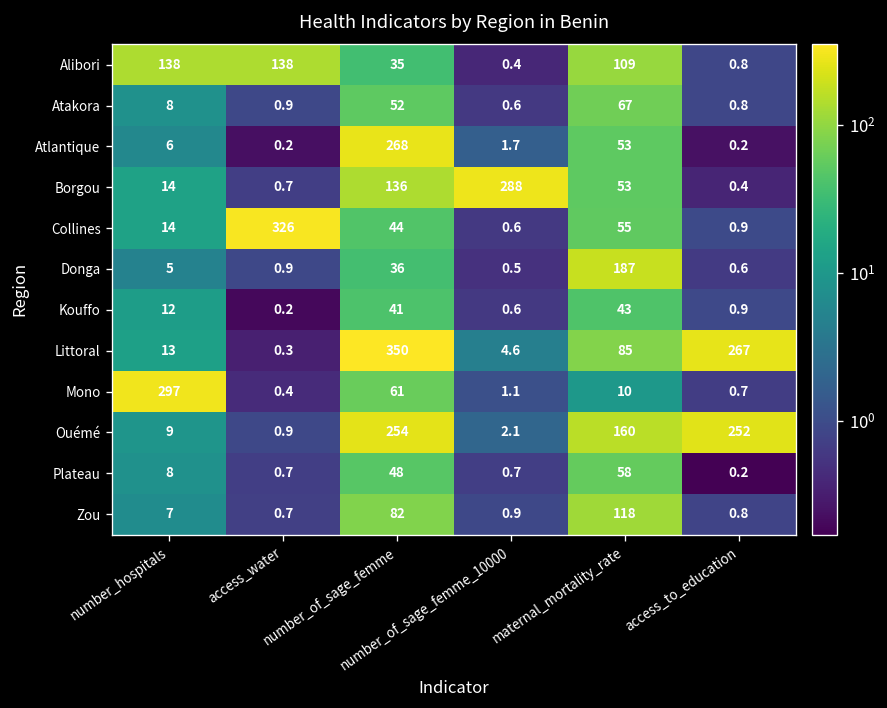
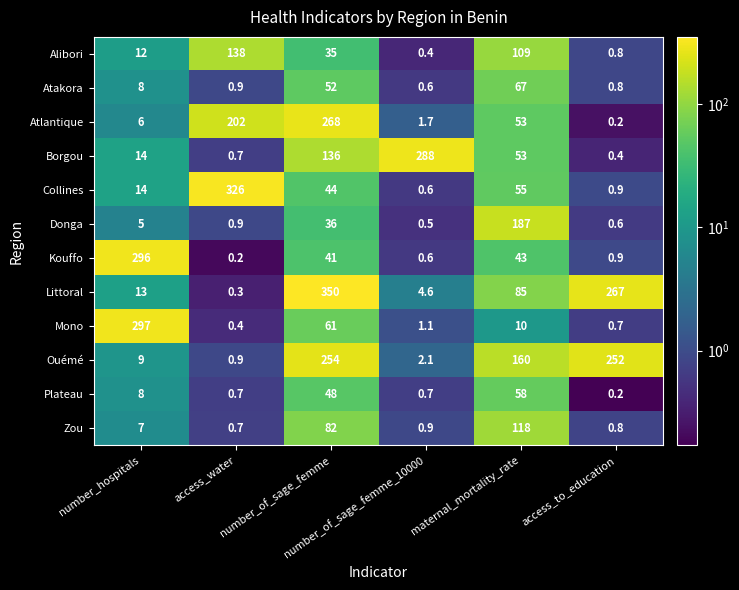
  {
    "Alibori": {
-     "number_hospitals": 138,
+     "number_hospitals": 12,
      "access_water": 138,
      "number_of_sage_femme": 35,
      "number_of_sage_femme_10000": 0.4,
      "maternal_mortality_rate": 109,
      "access_to_education": 0.8
    },
    "Atakora": {
      "number_hospitals": 8,
      "access_water": 0.9,
      "number_of_sage_femme": 52,
      "number_of_sage_femme_10000": 0.6,
      "maternal_mortality_rate": 67,
      "access_to_education": 0.8
    },
    "Atlantique": {
      "number_hospitals": 6,
-     "access_water": 0.2,
+     "access_water": 202,
      "number_of_sage_femme": 268,
      "number_of_sage_femme_10000": 1.7,
      "maternal_mortality_rate": 53,
      "access_to_education": 0.2
    },
    "Borgou": {
      "number_hospitals": 14,
      "access_water": 0.7,
      "number_of_sage_femme": 136,
      "number_of_sage_femme_10000": 288,
      "maternal_mortality_rate": 53,
      "access_to_education": 0.4
    },
    "Collines": {
      "number_hospitals": 14,
      "access_water": 326,
      "number_of_sage_femme": 44,
      "number_of_sage_femme_10000": 0.6,
      "maternal_mortality_rate": 55,
      "access_to_education": 0.9
    },
    "Donga": {
      "number_hospitals": 5,
      "access_water": 0.9,
      "number_of_sage_femme": 36,
      "number_of_sage_femme_10000": 0.5,
      "maternal_mortality_rate": 187,
      "access_to_education": 0.6
    },
    "Kouffo": {
-     "number_hospitals": 12,
+     "number_hospitals": 296,
      "access_water": 0.2,
      "number_of_sage_femme": 41,
      "number_of_sage_femme_10000": 0.6,
      "maternal_mortality_rate": 43,
      "access_to_education": 0.9
    },
    "Littoral": {
      "number_hospitals": 13,
      "access_water": 0.3,
      "number_of_sage_femme": 350,
      "number_of_sage_femme_10000": 4.6,
      "maternal_mortality_rate": 85,
      "access_to_education": 267
    },
    "Mono": {
      "number_hospitals": 297,
      "access_water": 0.4,
      "number_of_sage_femme": 61,
      "number_of_sage_femme_10000": 1.1,
      "maternal_mortality_rate": 10,
      "access_to_education": 0.7
    },
    "Ouémé": {
      "number_hospitals": 9,
      "access_water": 0.9,
      "number_of_sage_femme": 254,
      "number_of_sage_femme_10000": 2.1,
      "maternal_mortality_rate": 160,
      "access_to_education": 252
    },
    "Plateau": {
      "number_hospitals": 8,
      "access_water": 0.7,
      "number_of_sage_femme": 48,
      "number_of_sage_femme_10000": 0.7,
      "maternal_mortality_rate": 58,
      "access_to_education": 0.2
    },
    "Zou": {
      "number_hospitals": 7,
      "access_water": 0.7,
      "number_of_sage_femme": 82,
      "number_of_sage_femme_10000": 0.9,
      "maternal_mortality_rate": 118,
      "access_to_education": 0.8
    }
  }
